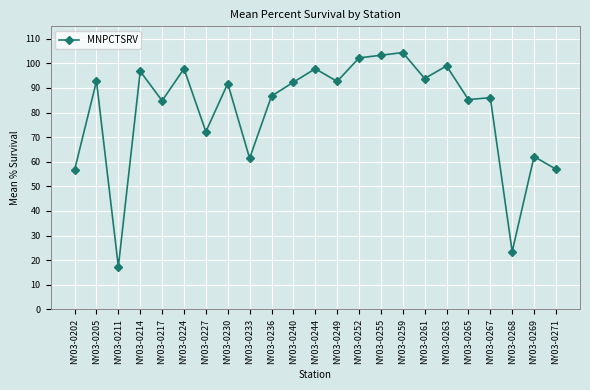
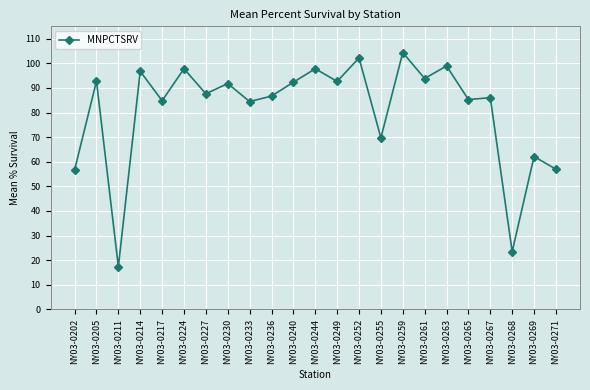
  {
    "NY03-0202": 57,
    "NY03-0205": 93,
    "NY03-0211": 17,
    "NY03-0214": 97,
    "NY03-0217": 85,
    "NY03-0224": 98,
-   "NY03-0227": 72,
+   "NY03-0227": 88,
    "NY03-0230": 92,
-   "NY03-0233": 61,
+   "NY03-0233": 84,
    "NY03-0236": 87,
    "NY03-0240": 92,
    "NY03-0244": 98,
    "NY03-0249": 93,
    "NY03-0252": 102,
-   "NY03-0255": 103,
+   "NY03-0255": 70,
    "NY03-0259": 104,
    "NY03-0261": 94,
    "NY03-0263": 99,
    "NY03-0265": 85,
    "NY03-0267": 86,
    "NY03-0268": 23,
    "NY03-0269": 62,
    "NY03-0271": 57
  }
